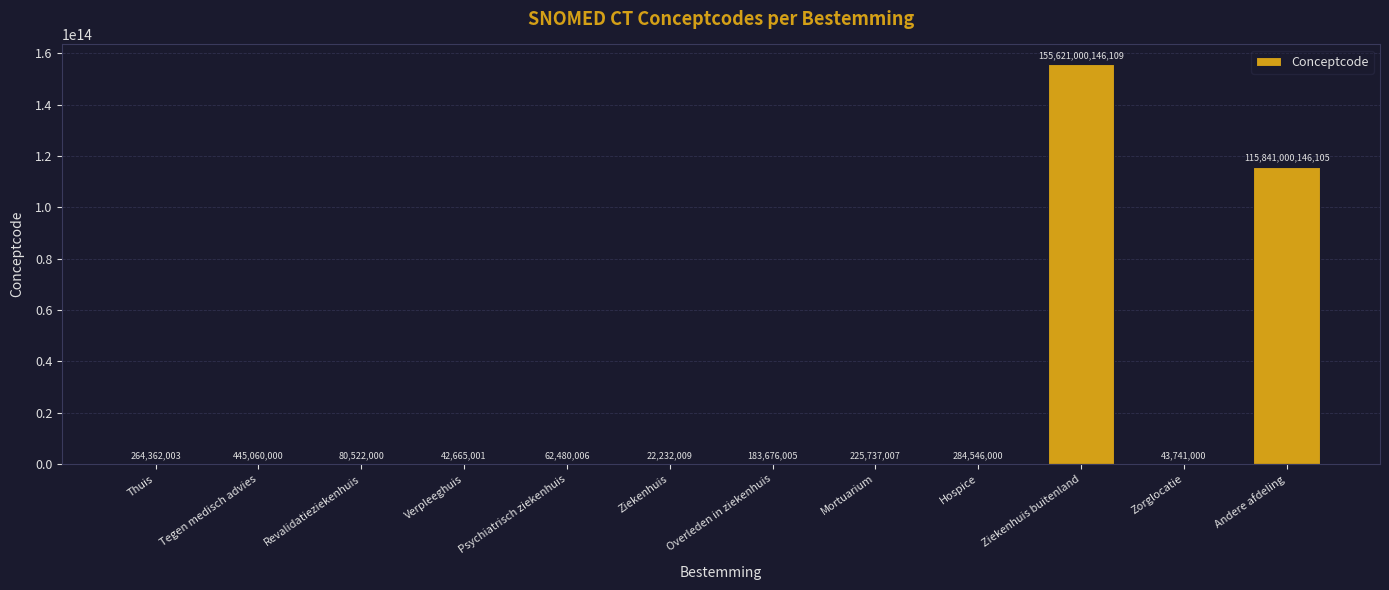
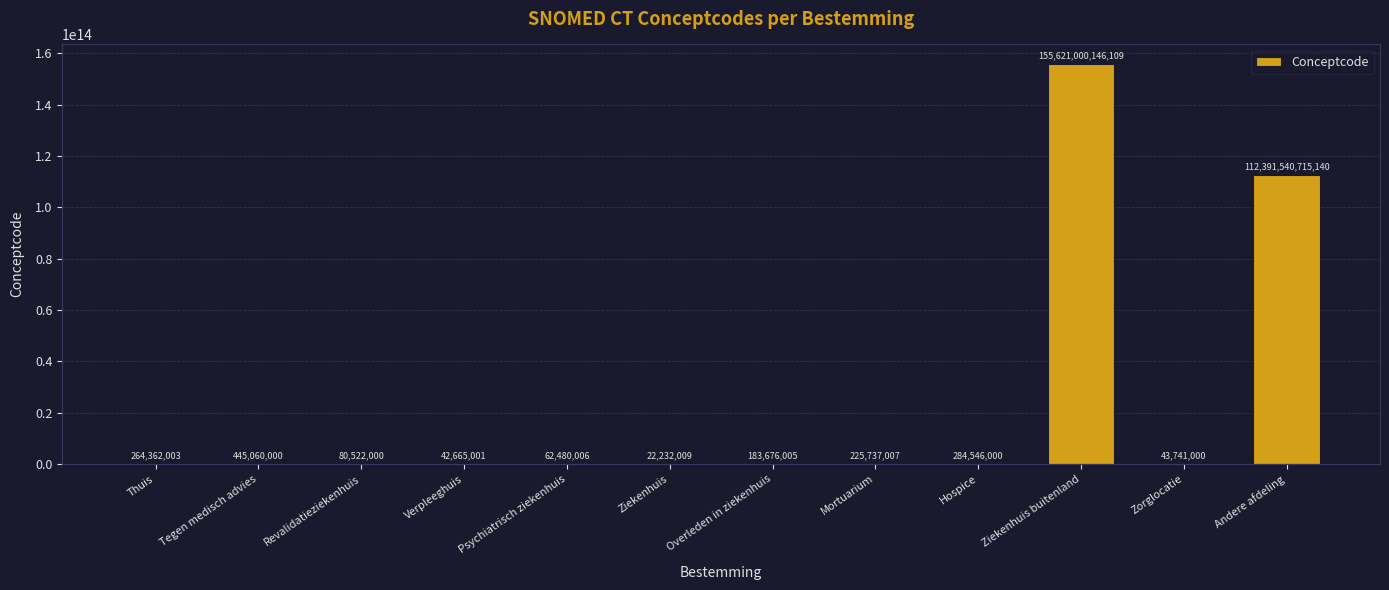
  {
    "Thuis": "264,362,003",
    "Tegen medisch advies": "445,060,000",
    "Revalidatieziekenhuis": "80,522,000",
    "Verpleeghuis": "42,665,001",
    "Psychiatrisch ziekenhuis": "62,480,006",
    "Ziekenhuis": "22,232,009",
    "Overleden in ziekenhuis": "183,676,005",
    "Mortuarium": "225,737,007",
    "Hospice": "284,546,000",
    "Ziekenhuis buitenland": "155,621,000,146,109",
    "Zorglocatie": "43,741,000",
-   "Andere afdeling": "115,841,000,146,105"
+   "Andere afdeling": "112,391,540,715,140"
  }
